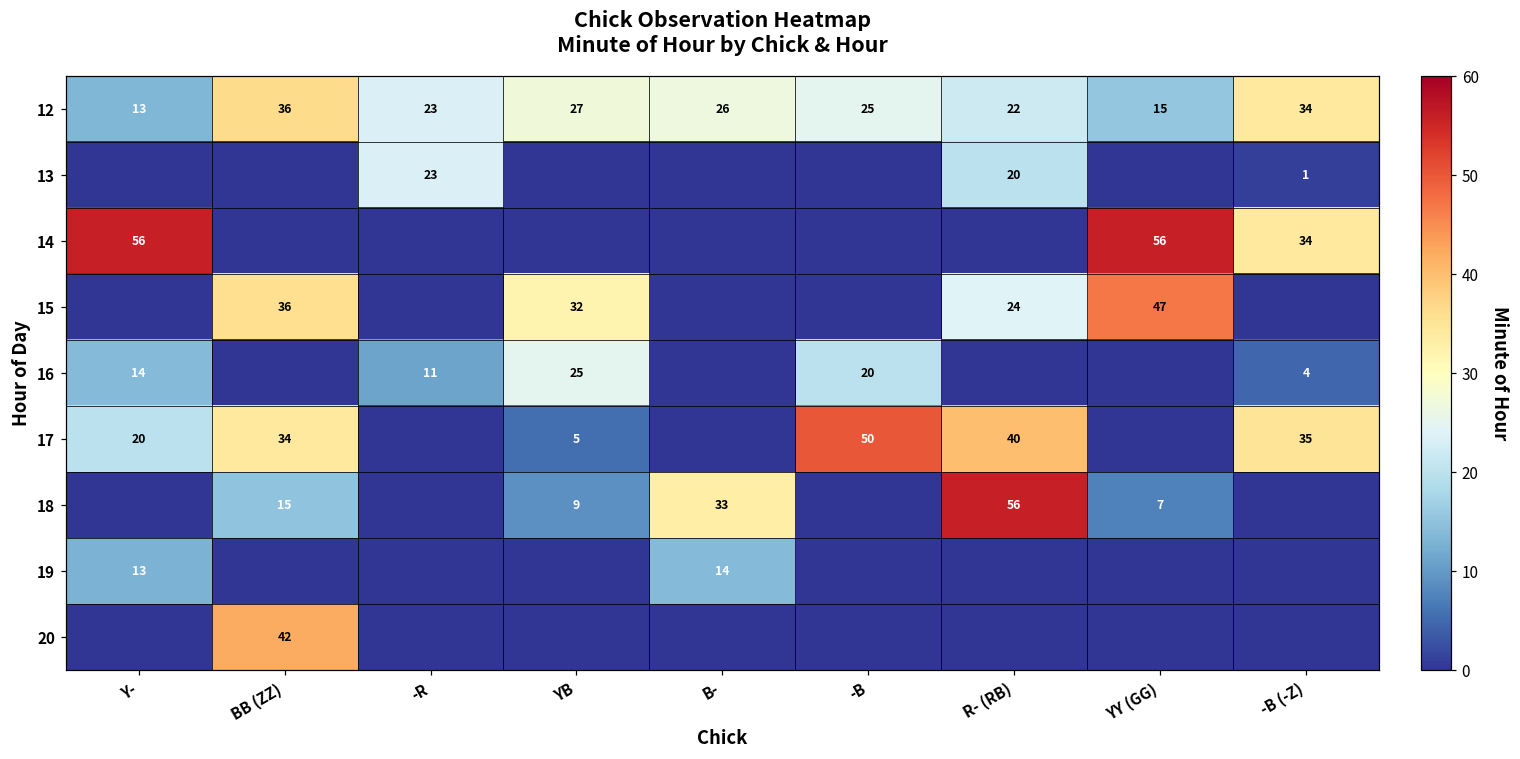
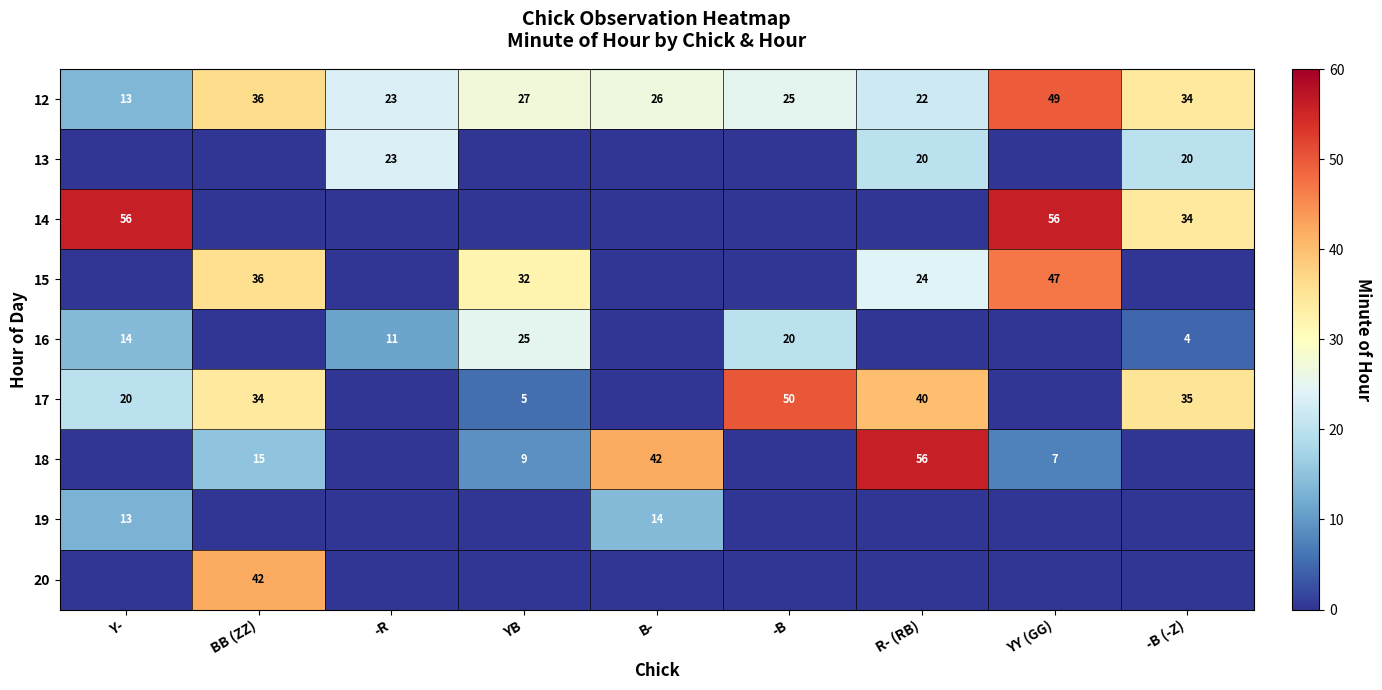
  {
    "12": {
      "Y-": 13,
      "BB (ZZ)": 36,
      "-R": 23,
      "YB": 27,
      "B-": 26,
      "-B": 25,
      "R- (RB)": 22,
-     "YY (GG)": 15,
+     "YY (GG)": 49,
      "-B (-Z)": 34
    },
    "13": {
      "-R": 23,
      "R- (RB)": 20,
-     "-B (-Z)": 1
+     "-B (-Z)": 20
    },
    "14": {
      "Y-": 56,
      "YY (GG)": 56,
      "-B (-Z)": 34
    },
    "15": {
      "BB (ZZ)": 36,
      "YB": 32,
      "R- (RB)": 24,
      "YY (GG)": 47
    },
    "16": {
      "Y-": 14,
      "-R": 11,
      "YB": 25,
      "-B": 20,
      "-B (-Z)": 4
    },
    "17": {
      "Y-": 20,
      "BB (ZZ)": 34,
      "YB": 5,
      "-B": 50,
      "R- (RB)": 40,
      "-B (-Z)": 35
    },
    "18": {
      "BB (ZZ)": 15,
      "YB": 9,
-     "B-": 33,
+     "B-": 42,
      "R- (RB)": 56,
      "YY (GG)": 7
    },
    "19": {
      "Y-": 13,
      "B-": 14
    },
    "20": {
      "BB (ZZ)": 42
    }
  }
